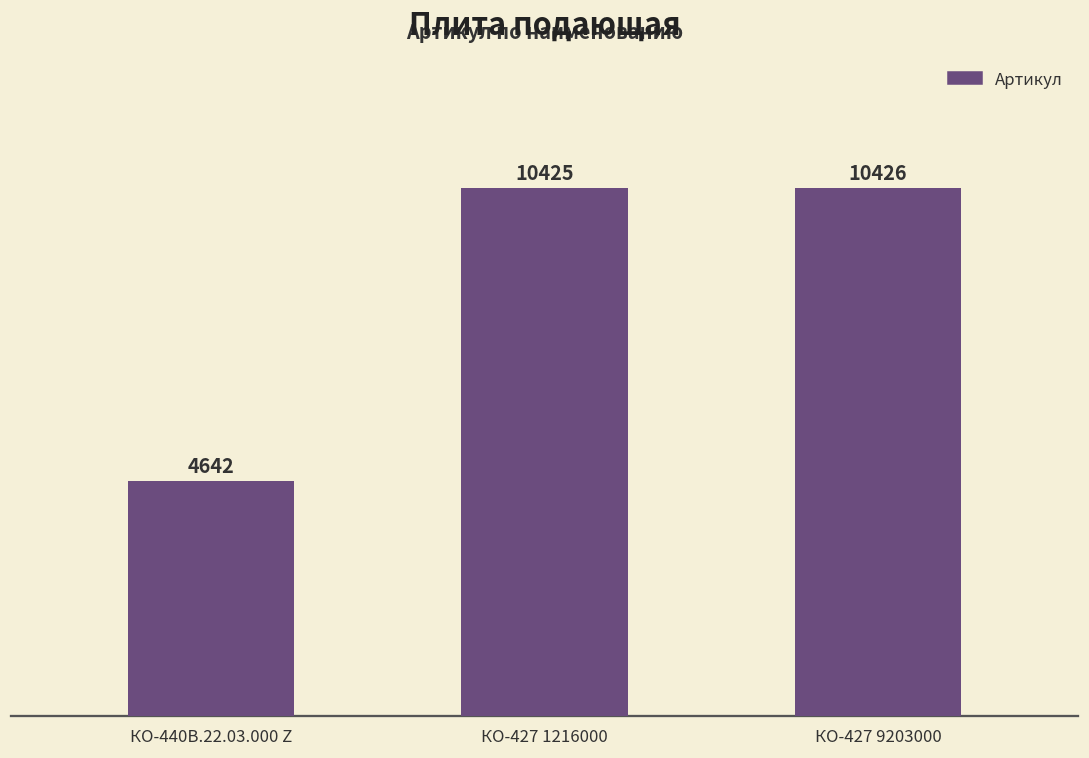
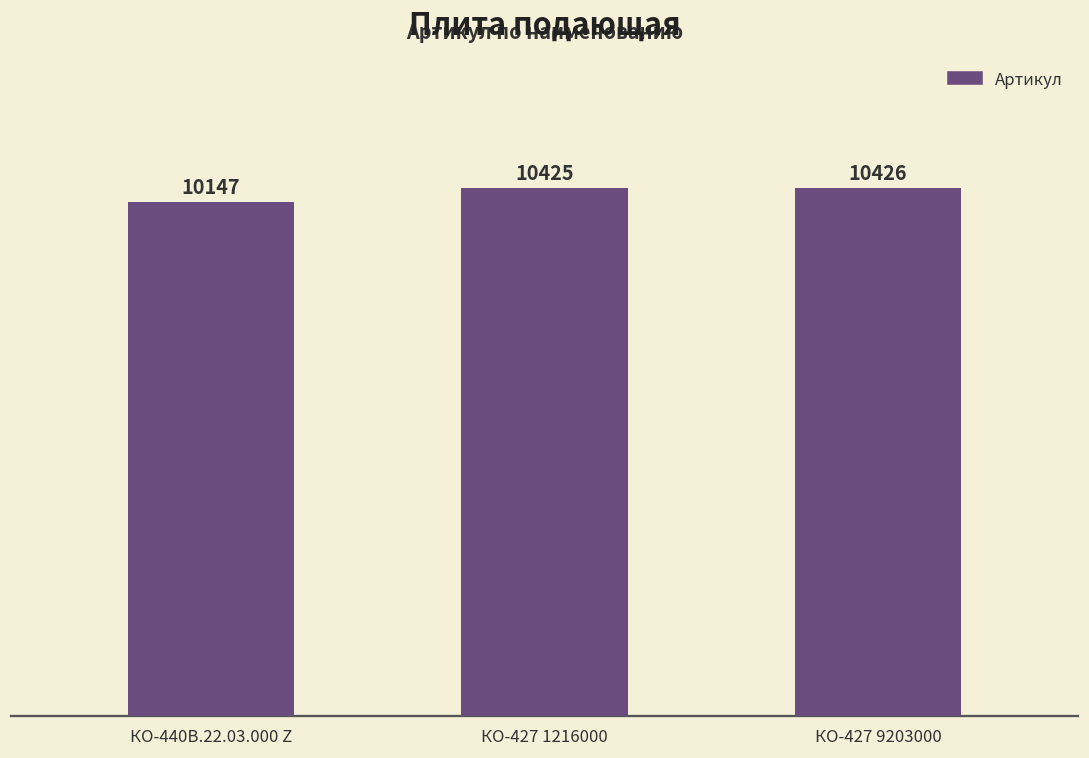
  {
-   "КО-440В.22.03.000 Z": 4642,
+   "КО-440В.22.03.000 Z": 10147,
    "КО-427 1216000": 10425,
    "КО-427 9203000": 10426
  }
